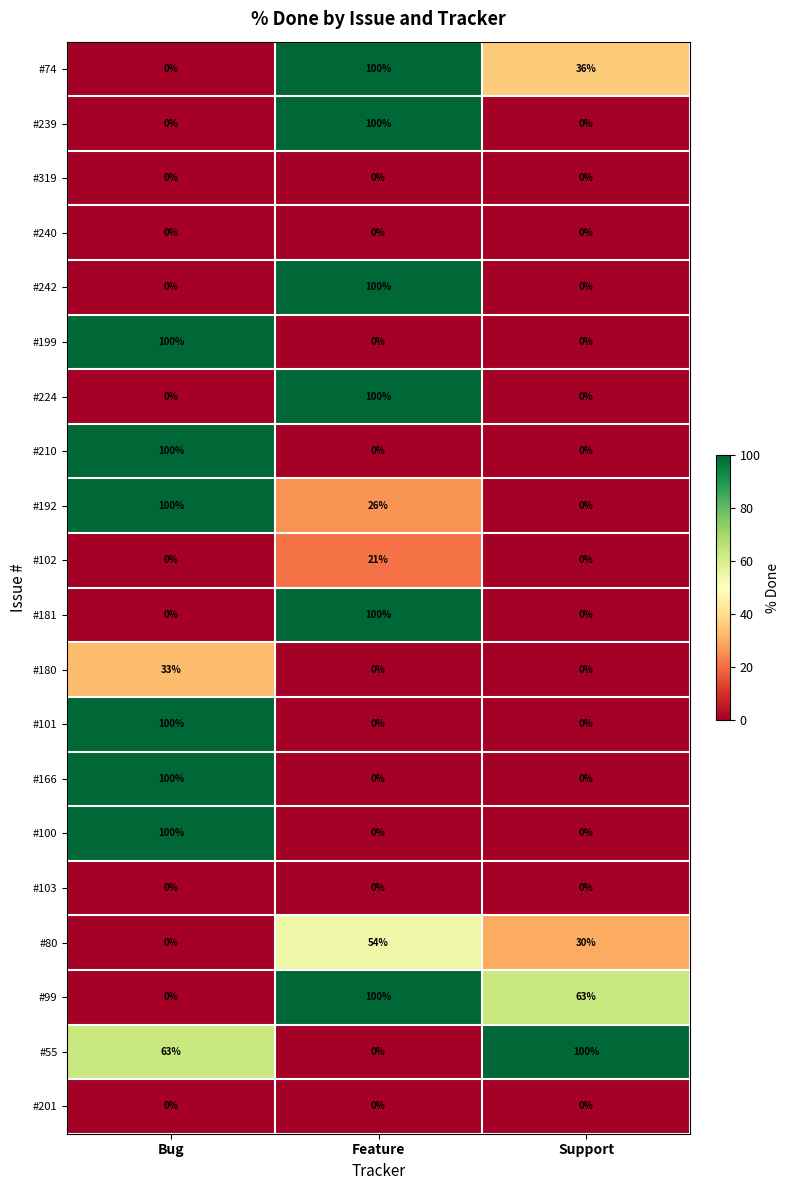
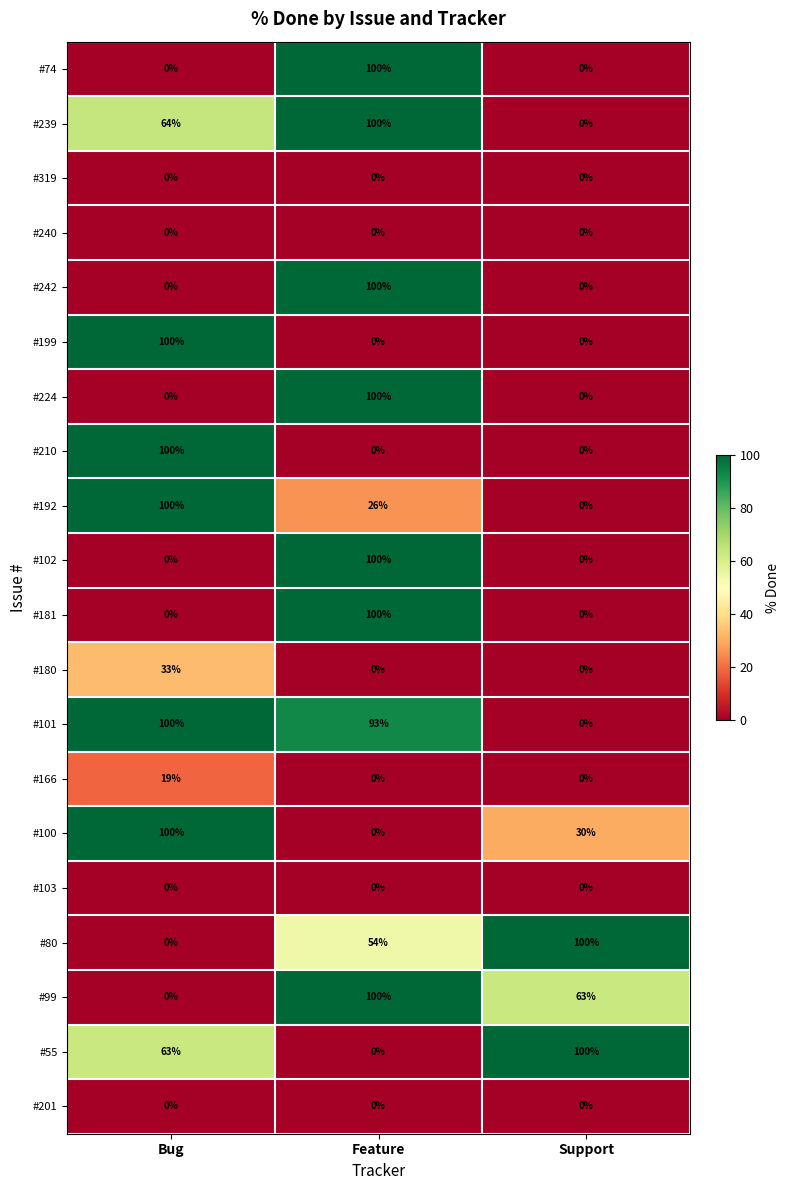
  {
    "#74": {
      "Bug": "0%",
      "Feature": "100%",
-     "Support": "36%"
+     "Support": "0%"
    },
    "#239": {
-     "Bug": "0%",
+     "Bug": "64%",
      "Feature": "100%",
      "Support": "0%"
    },
    "#319": {
      "Bug": "0%",
      "Feature": "0%",
      "Support": "0%"
    },
    "#240": {
      "Bug": "0%",
      "Feature": "0%",
      "Support": "0%"
    },
    "#242": {
      "Bug": "0%",
      "Feature": "100%",
      "Support": "0%"
    },
    "#199": {
      "Bug": "100%",
      "Feature": "0%",
      "Support": "0%"
    },
    "#224": {
      "Bug": "0%",
      "Feature": "100%",
      "Support": "0%"
    },
    "#210": {
      "Bug": "100%",
      "Feature": "0%",
      "Support": "0%"
    },
    "#192": {
      "Bug": "100%",
      "Feature": "26%",
      "Support": "0%"
    },
    "#102": {
      "Bug": "0%",
-     "Feature": "21%",
+     "Feature": "100%",
      "Support": "0%"
    },
    "#181": {
      "Bug": "0%",
      "Feature": "100%",
      "Support": "0%"
    },
    "#180": {
      "Bug": "33%",
      "Feature": "0%",
      "Support": "0%"
    },
    "#101": {
      "Bug": "100%",
-     "Feature": "0%",
+     "Feature": "93%",
      "Support": "0%"
    },
    "#166": {
-     "Bug": "100%",
+     "Bug": "19%",
      "Feature": "0%",
      "Support": "0%"
    },
    "#100": {
      "Bug": "100%",
      "Feature": "0%",
-     "Support": "0%"
+     "Support": "30%"
    },
    "#103": {
      "Bug": "0%",
      "Feature": "0%",
      "Support": "0%"
    },
    "#80": {
      "Bug": "0%",
      "Feature": "54%",
-     "Support": "30%"
+     "Support": "100%"
    },
    "#99": {
      "Bug": "0%",
      "Feature": "100%",
      "Support": "63%"
    },
    "#55": {
      "Bug": "63%",
      "Feature": "0%",
      "Support": "100%"
    },
    "#201": {
      "Bug": "0%",
      "Feature": "0%",
      "Support": "0%"
    }
  }
